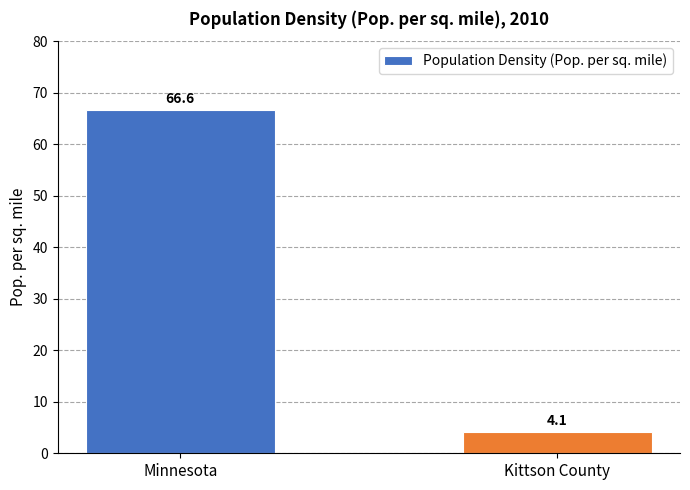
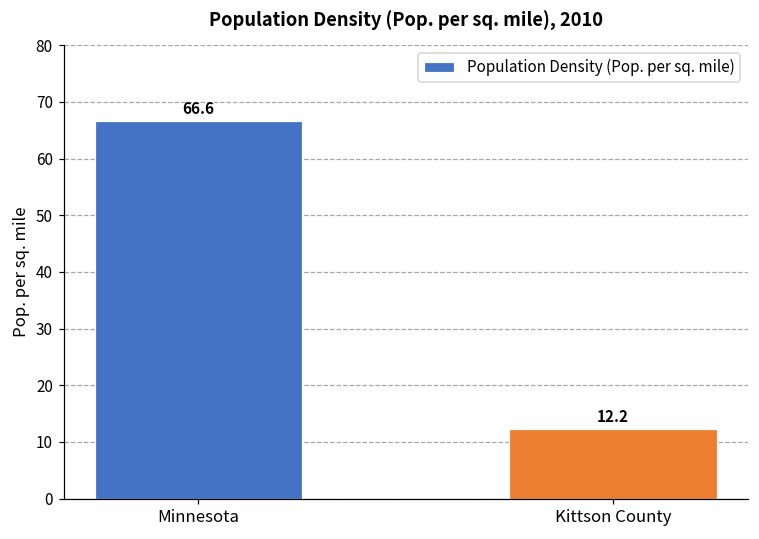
  {
    "Minnesota": 66.6,
-   "Kittson County": 4.1
+   "Kittson County": 12.2
  }
